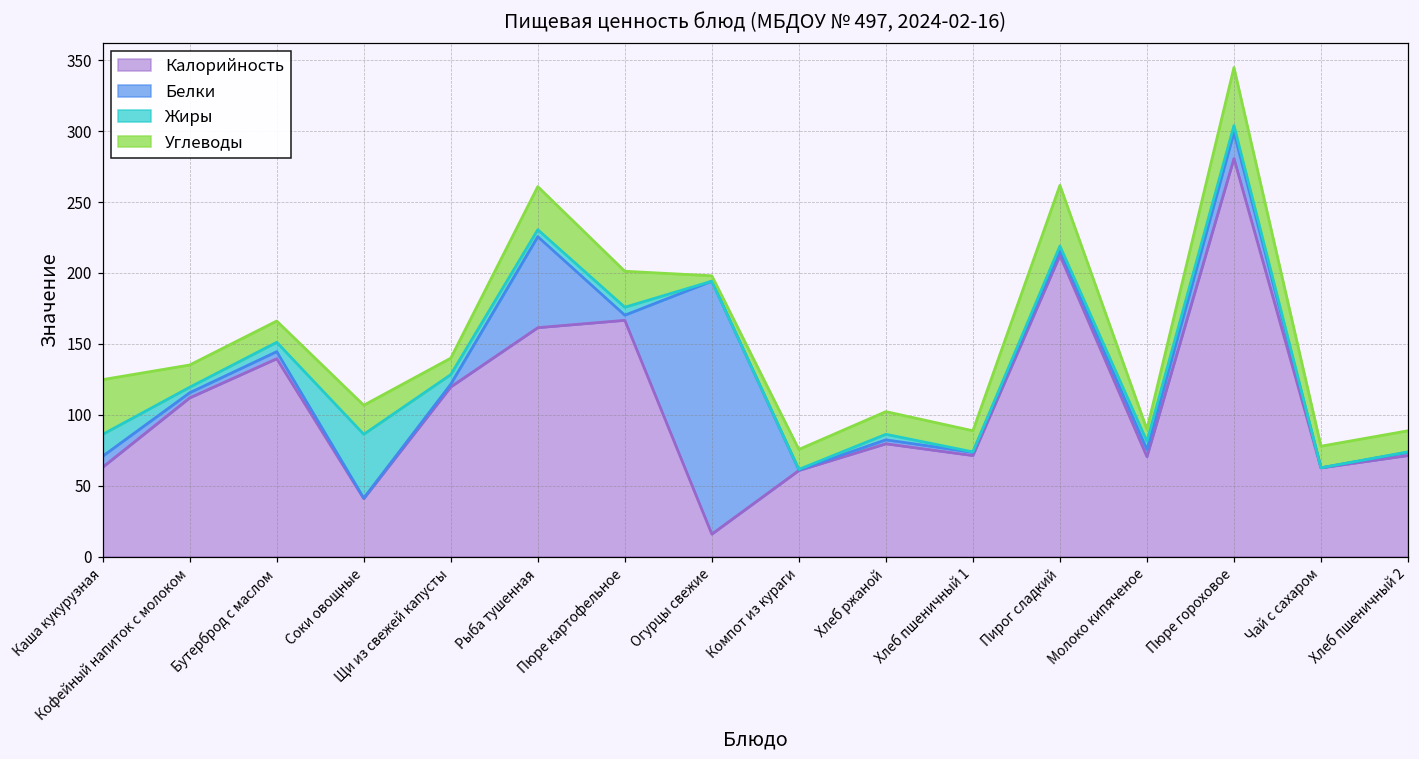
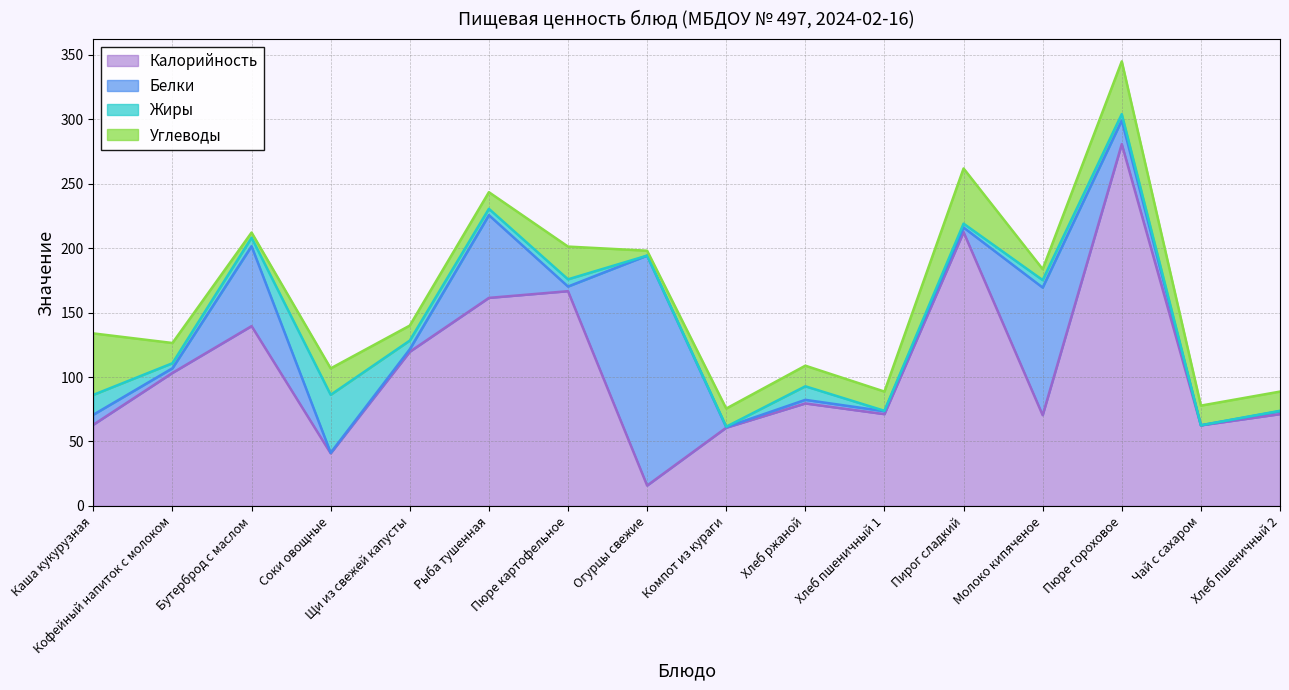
  {
    "Калорийность": {
      "Каша кукурузная": 63,
-     "Кофейный напиток с молоком": 112,
+     "Кофейный напиток с молоком": 103,
      "Бутерброд с маслом": 140,
      "Щи из свежей капусты": 120,
      "Рыба тушенная": 161,
      "Пюре картофельное": 167,
      "Огурцы свежие": 16,
      "Хлеб ржаной": 80,
      "Хлеб пшеничный 1": 71,
      "Пирог сладкий": 212,
      "Молоко кипяченое": 70,
      "Пюре гороховое": 281,
      "Хлеб пшеничный 2": 71
    },
    "Белки": {
      "Каша кукурузная": 8,
      "Кофейный напиток с молоком": 4,
-     "Бутерброд с маслом": 5,
+     "Бутерброд с маслом": 62,
      "Щи из свежей капусты": 2,
      "Рыба тушенная": 64,
      "Пюре картофельное": 4,
      "Хлеб ржаной": 3,
      "Пирог сладкий": 4,
-     "Молоко кипяченое": 5,
+     "Молоко кипяченое": 99,
      "Пюре гороховое": 18
    },
    "Жиры": {
      "Каша кукурузная": 15,
      "Кофейный напиток с молоком": 4,
      "Бутерброд с маслом": 7,
      "Соки овощные": 45,
      "Щи из свежей капусты": 7,
      "Рыба тушенная": 5,
      "Пюре картофельное": 6,
-     "Хлеб ржаной": 4,
+     "Хлеб ржаной": 11,
      "Пирог сладкий": 3,
      "Молоко кипяченое": 6,
      "Пюре гороховое": 5
    },
    "Углеводы": {
-     "Каша кукурузная": 39,
+     "Каша кукурузная": 48,
      "Кофейный напиток с молоком": 16,
-     "Бутерброд с маслом": 15,
+     "Бутерброд с маслом": 4,
      "Соки овощные": 21,
      "Щи из свежей капусты": 12,
-     "Рыба тушенная": 30,
+     "Рыба тушенная": 13,
      "Пюре картофельное": 25,
      "Огурцы свежие": 4,
      "Компот из кураги": 14,
      "Хлеб ржаной": 16,
      "Хлеб пшеничный 1": 15,
      "Пирог сладкий": 43,
      "Молоко кипяченое": 9,
      "Пюре гороховое": 41,
      "Чай с сахаром": 15,
      "Хлеб пшеничный 2": 15
    }
  }
